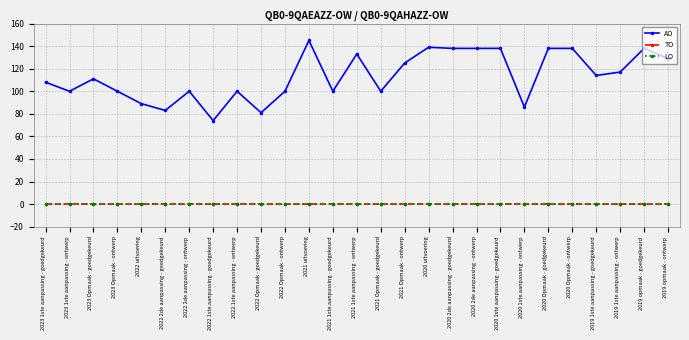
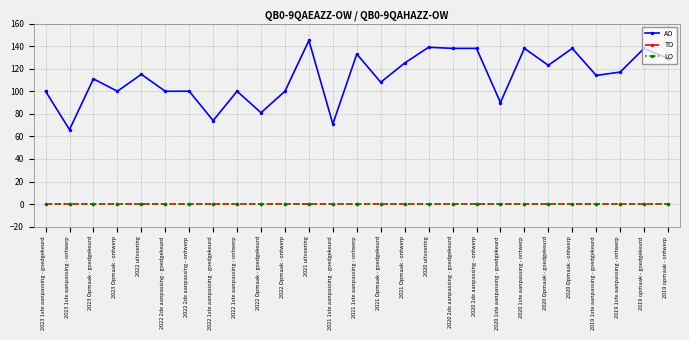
  {
    "AO": {
-     "2023 1ste aanpassing - goedgekeurd": 108,
-     "2023 1ste aanpassing - ontwerp": 100,
+     "2023 1ste aanpassing - goedgekeurd": 100,
+     "2023 1ste aanpassing - ontwerp": 66,
      "2023 Opmaak - goedgekeurd": 111,
      "2023 Opmaak - ontwerp": 100,
-     "2022 uitvoering": 89,
-     "2022 2de aanpassing - goedgekeurd": 83,
+     "2022 uitvoering": 115,
+     "2022 2de aanpassing - goedgekeurd": 100,
      "2022 2de aanpassing - ontwerp": 100,
      "2022 1ste aanpassing - goedgekeurd": 74,
      "2022 1ste aanpassing - ontwerp": 100,
      "2022 Opmaak - goedgekeurd": 81,
      "2022 Opmaak - ontwerp": 100,
      "2021 uitvoering": 145,
-     "2021 1ste aanpassing - goedgekeurd": 100,
+     "2021 1ste aanpassing - goedgekeurd": 71,
      "2021 1ste aanpassing - ontwerp": 133,
-     "2021 Opmaak - goedgekeurd": 100,
+     "2021 Opmaak - goedgekeurd": 108,
      "2021 Opmaak - ontwerp": 125,
      "2020 uitvoering": 139,
      "2020 2de aanpassing - goedgekeurd": 138,
      "2020 2de aanpassing - ontwerp": 138,
-     "2020 1ste aanpassing - goedgekeurd": 138,
-     "2020 1ste aanpassing - ontwerp": 86,
-     "2020 Opmaak - goedgekeurd": 138,
+     "2020 1ste aanpassing - goedgekeurd": 90,
+     "2020 1ste aanpassing - ontwerp": 138,
+     "2020 Opmaak - goedgekeurd": 123,
      "2020 Opmaak - ontwerp": 138,
      "2019 1ste aanpassing - goedgekeurd": 114,
      "2019 1ste aanpassing - ontwerp": 117
    },
    "LO": {
      "2023 1ste aanpassing - goedgekeurd": 0,
      "2023 1ste aanpassing - ontwerp": 0,
      "2023 Opmaak - goedgekeurd": 0,
      "2023 Opmaak - ontwerp": 0,
      "2022 uitvoering": 0,
      "2022 2de aanpassing - goedgekeurd": 0,
      "2022 2de aanpassing - ontwerp": 0,
      "2022 1ste aanpassing - goedgekeurd": 0,
      "2022 1ste aanpassing - ontwerp": 0,
      "2022 Opmaak - goedgekeurd": 0,
      "2022 Opmaak - ontwerp": 0,
      "2021 uitvoering": 0,
      "2021 1ste aanpassing - goedgekeurd": 0,
      "2021 1ste aanpassing - ontwerp": 0,
      "2021 Opmaak - goedgekeurd": 0,
      "2021 Opmaak - ontwerp": 0,
      "2020 uitvoering": 0,
      "2020 2de aanpassing - goedgekeurd": 0,
      "2020 2de aanpassing - ontwerp": 0,
      "2020 1ste aanpassing - goedgekeurd": 0,
      "2020 1ste aanpassing - ontwerp": 0,
      "2020 Opmaak - goedgekeurd": 0,
      "2020 Opmaak - ontwerp": 0,
      "2019 1ste aanpassing - goedgekeurd": 0,
      "2019 1ste aanpassing - ontwerp": 0,
      "2019 opmaak - goedgekeurd": 0,
      "2019 opmaak - ontwerp": 0
    }
  }
